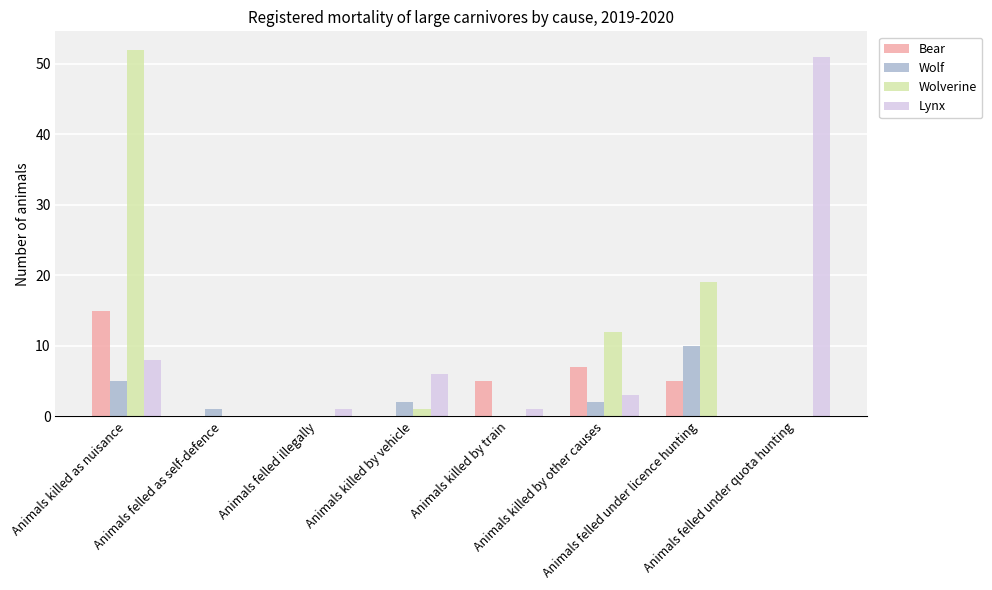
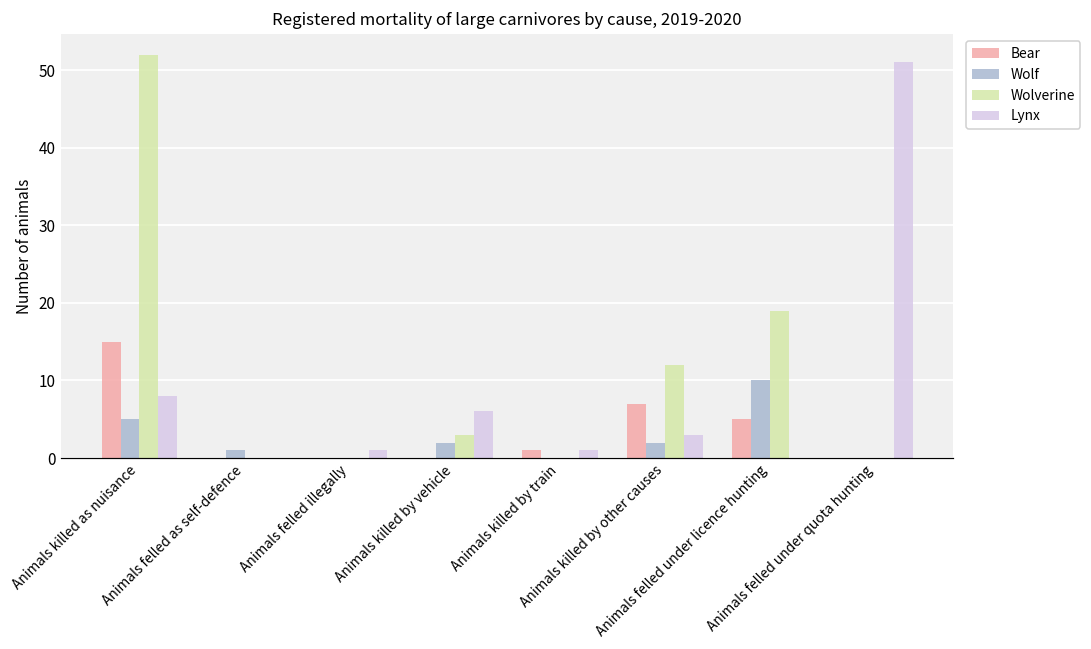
  {
    "Bear": {
      "Animals killed as nuisance": 15,
      "Animals felled as self-defence": 0,
      "Animals felled illegally": 0,
      "Animals killed by vehicle": 0,
-     "Animals killed by train": 5,
+     "Animals killed by train": 1,
      "Animals killed by other causes": 7,
      "Animals felled under licence hunting": 5,
      "Animals felled under quota hunting": 0
    },
    "Wolverine": {
      "Animals killed as nuisance": 52,
      "Animals felled as self-defence": 0,
      "Animals felled illegally": 0,
-     "Animals killed by vehicle": 1,
+     "Animals killed by vehicle": 3,
      "Animals killed by train": 0,
      "Animals killed by other causes": 12,
      "Animals felled under licence hunting": 19,
      "Animals felled under quota hunting": 0
    }
  }
